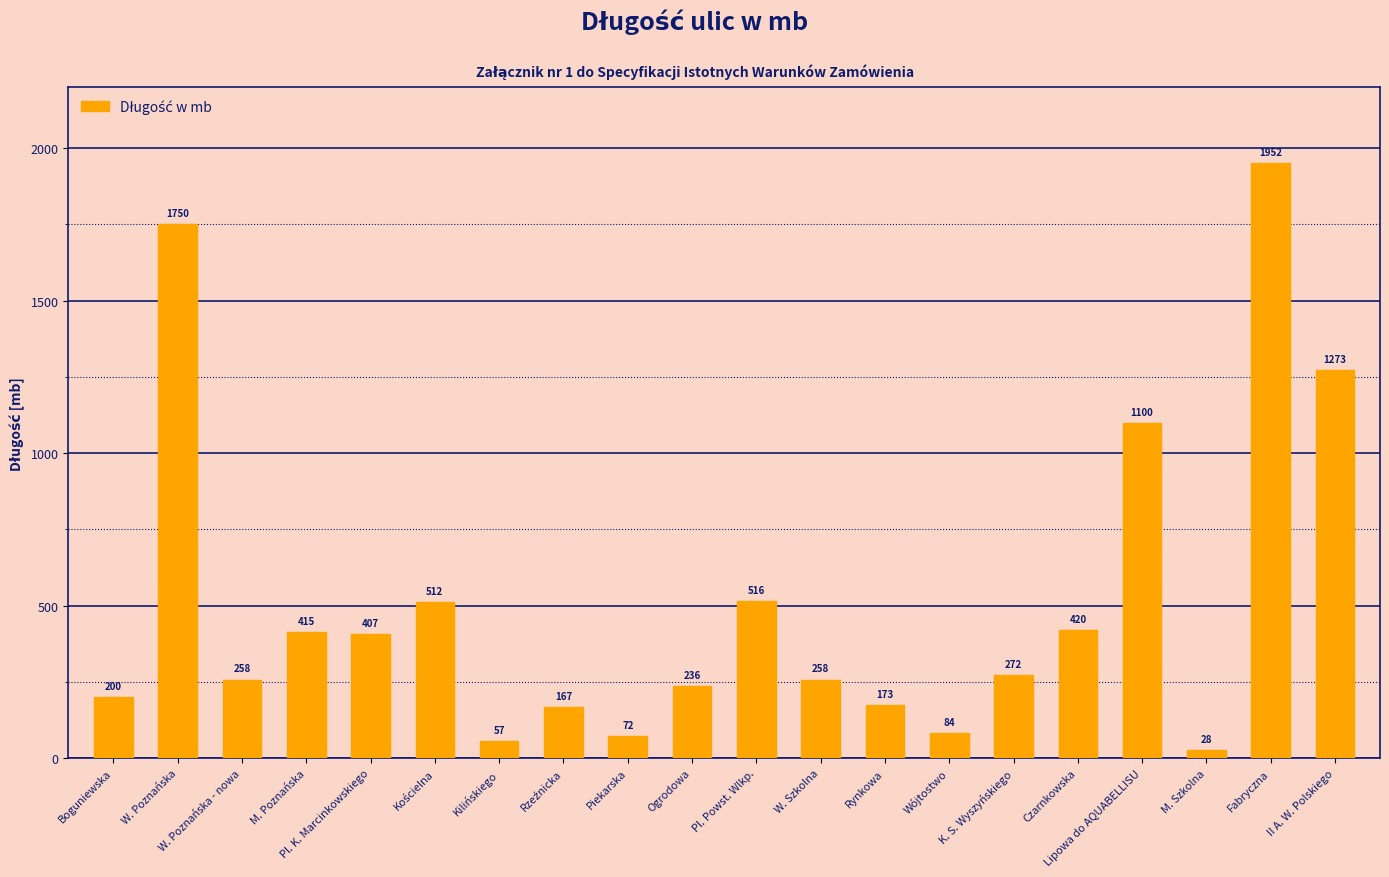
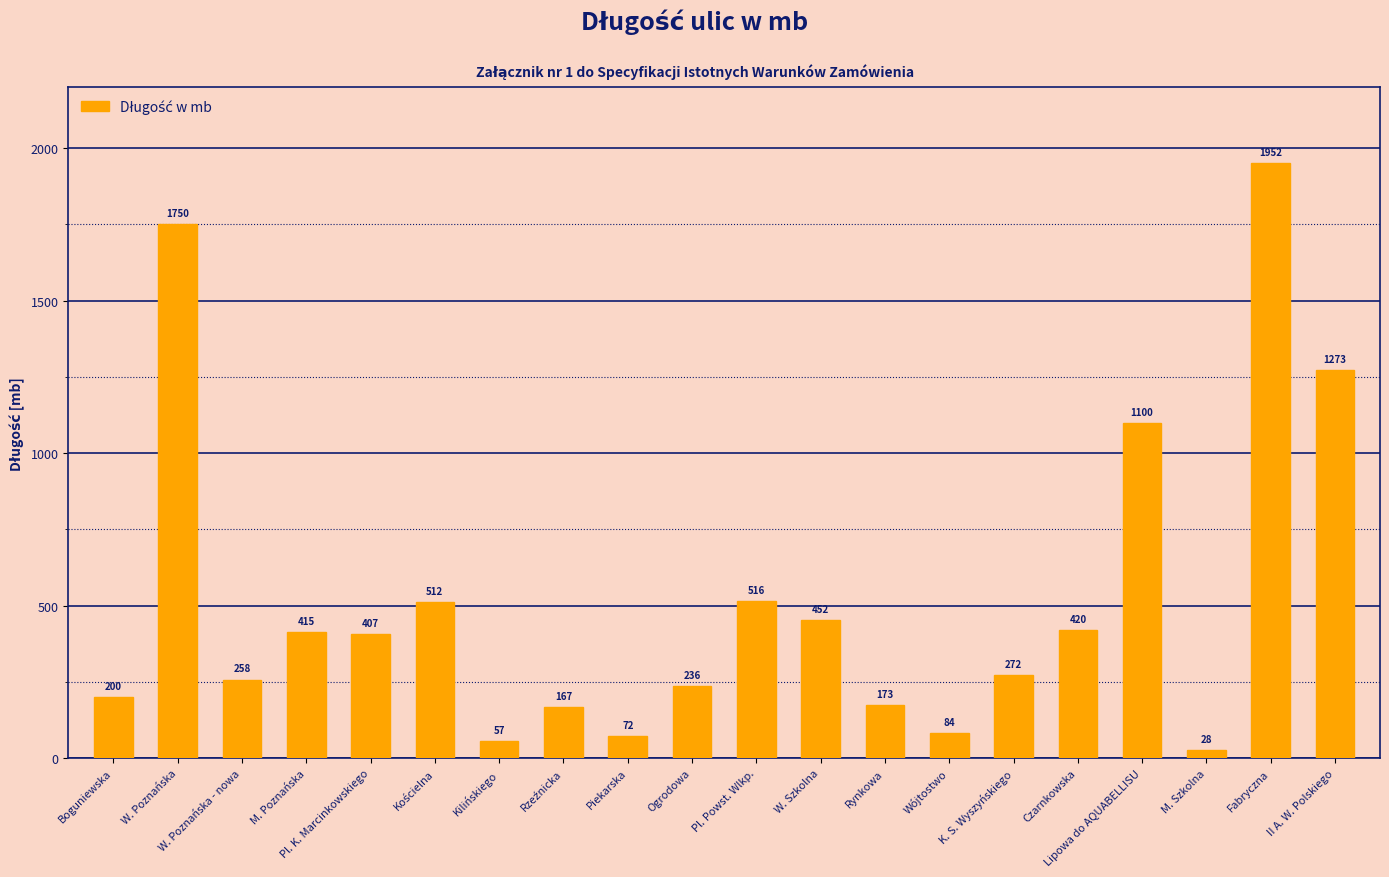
  {
    "Boguniewska": 200,
    "W. Poznańska": 1750,
    "W. Poznańska - nowa": 258,
    "M. Poznańska": 415,
    "Pl. K. Marcinkowskiego": 407,
    "Kościelna": 512,
    "Kilińskiego": 57,
    "Rzeźnicka": 167,
    "Piekarska": 72,
    "Ogrodowa": 236,
    "Pl. Powst. Wlkp.": 516,
-   "W. Szkolna": 258,
+   "W. Szkolna": 452,
    "Rynkowa": 173,
    "Wójtostwo": 84,
    "K. S. Wyszyńskiego": 272,
    "Czarnkowska": 420,
    "Lipowa do AQUABELLISU": 1100,
    "M. Szkolna": 28,
    "Fabryczna": 1952,
    "II A. W. Polskiego": 1273
  }
